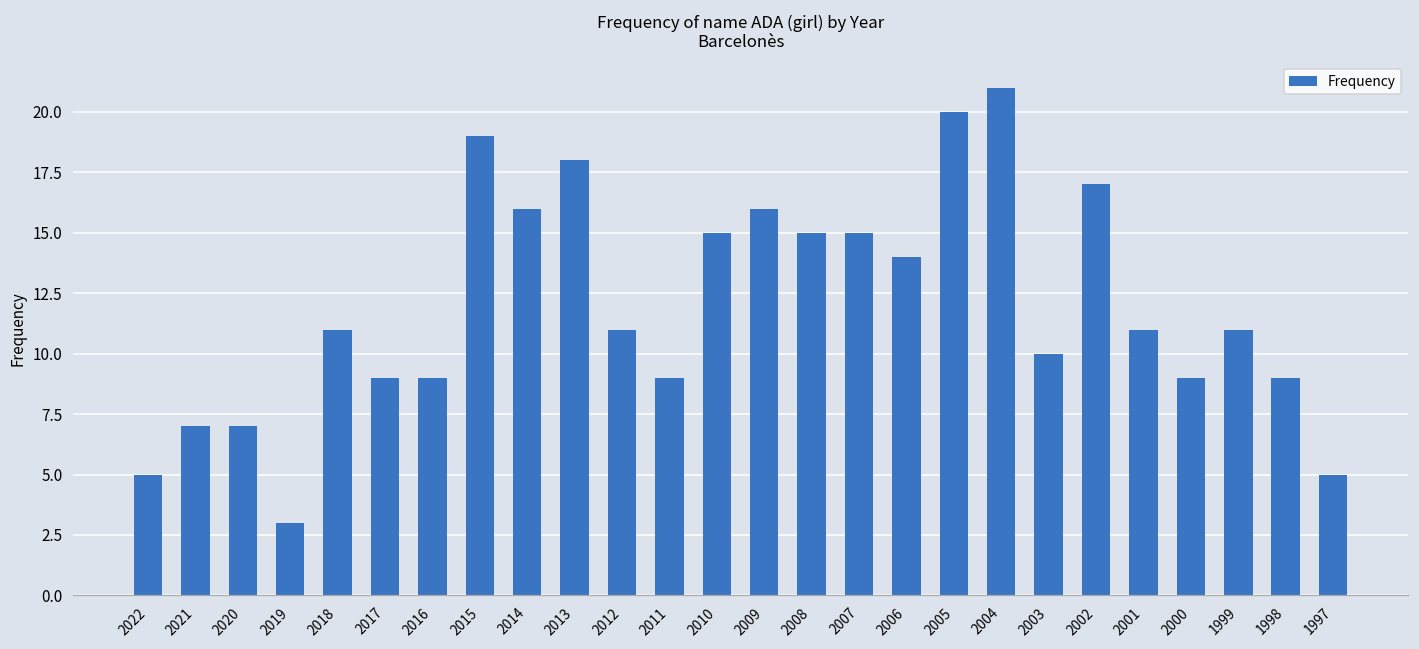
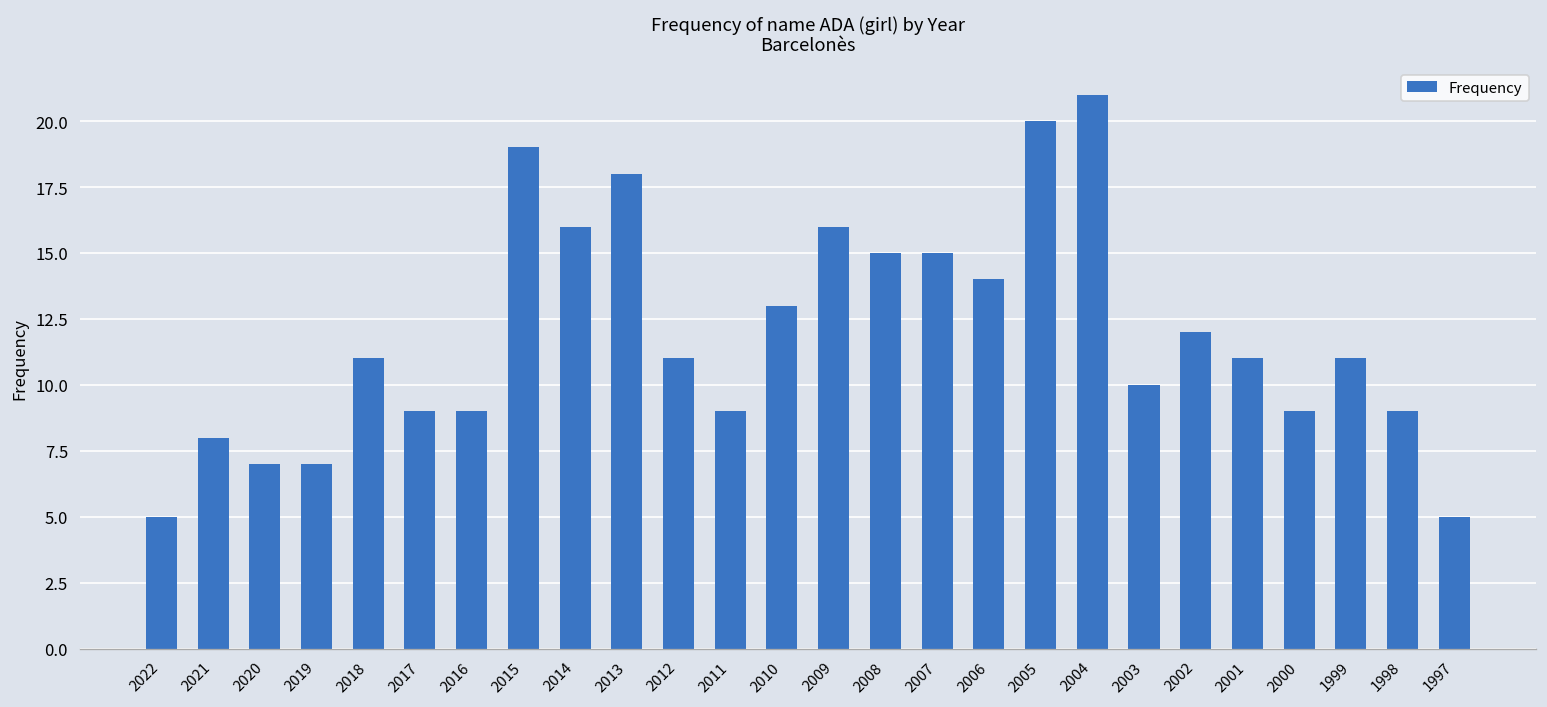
  {
    "2022": 5,
-   "2021": 7,
+   "2021": 8,
    "2020": 7,
-   "2019": 3,
+   "2019": 7,
    "2018": 11,
    "2017": 9,
    "2016": 9,
    "2015": 19,
    "2014": 16,
    "2013": 18,
    "2012": 11,
    "2011": 9,
-   "2010": 15,
+   "2010": 13,
    "2009": 16,
    "2008": 15,
    "2007": 15,
    "2006": 14,
    "2005": 20,
    "2004": 21,
    "2003": 10,
-   "2002": 17,
+   "2002": 12,
    "2001": 11,
    "2000": 9,
    "1999": 11,
    "1998": 9,
    "1997": 5
  }
